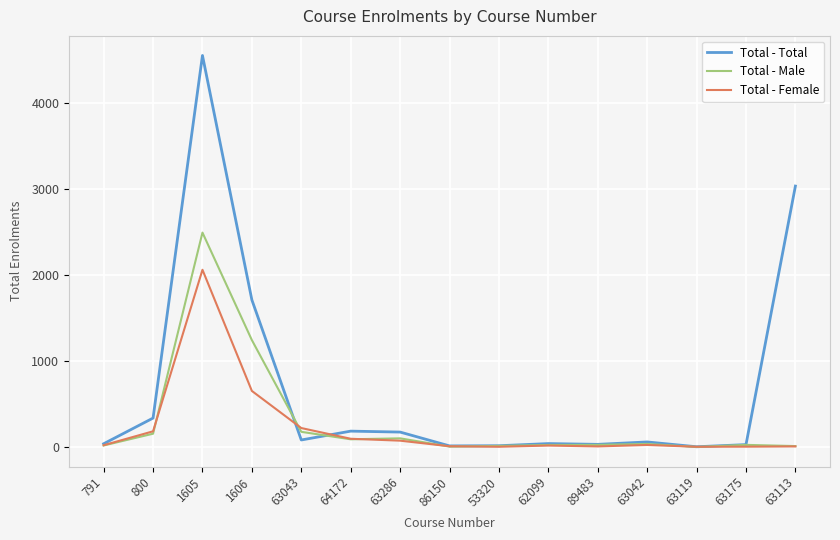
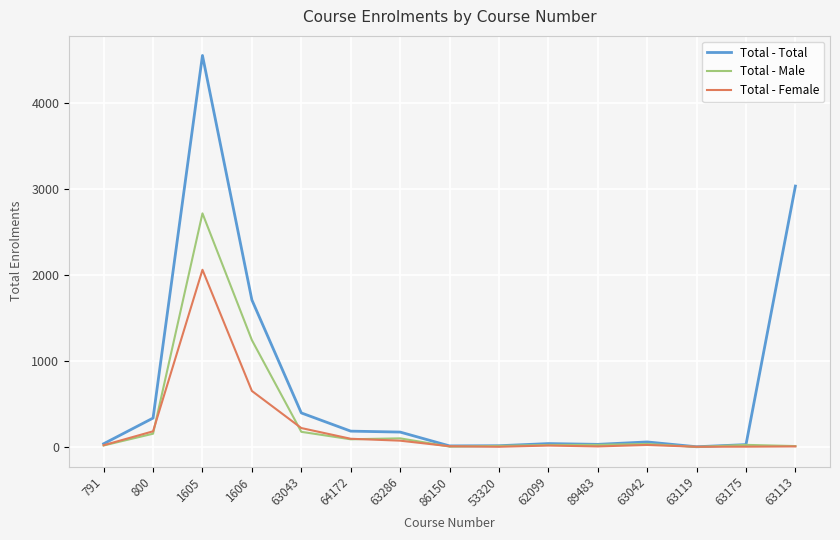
  {
    "Total - Total": {
      "800": 300,
      "1605": 4600,
      "1606": 1700,
-     "63043": 100,
+     "63043": 400,
      "64172": 200,
      "63286": 200,
      "63113": 3000
    },
    "Total - Male": {
-     "1605": 2500,
+     "1605": 2700,
      "1606": 1200,
      "63043": 200
    },
    "Total - Female": {
      "1605": 2100,
      "1606": 700,
      "63043": 200
    }
  }
